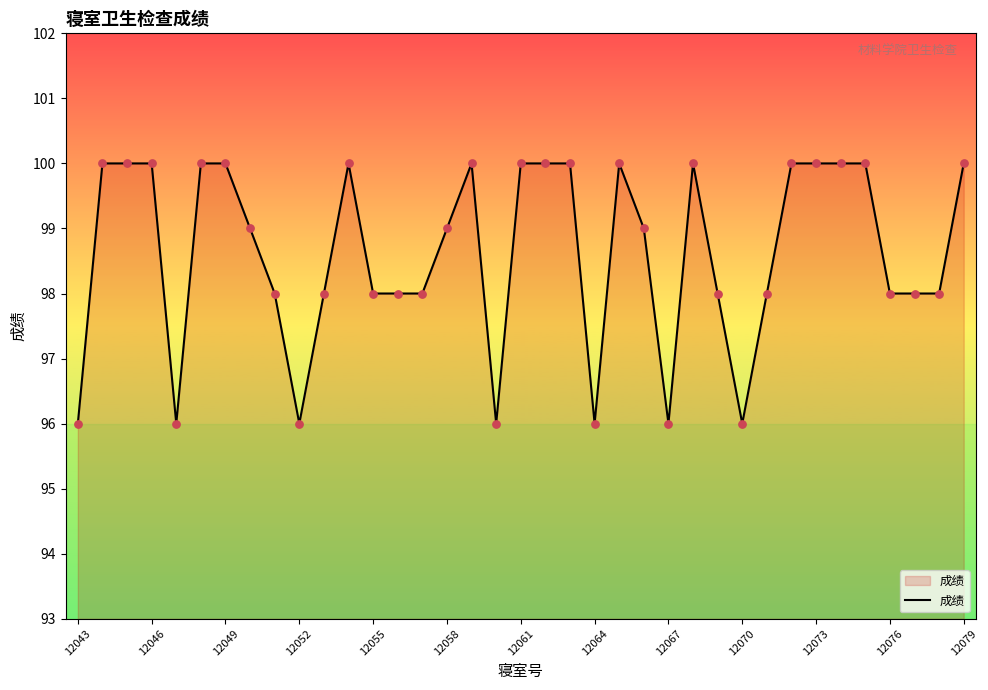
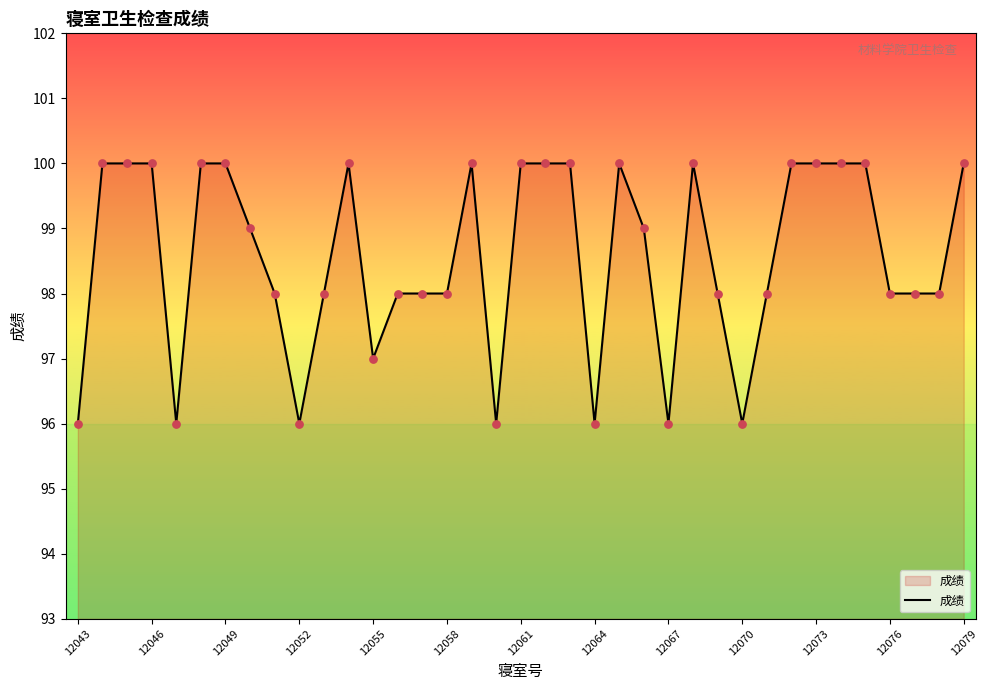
  {
    "12043": 96,
    "12046": 100,
    "12049": 100,
    "12052": 96,
-   "12055": 98,
-   "12058": 99,
+   "12055": 97,
+   "12058": 98,
    "12061": 100,
    "12064": 96,
    "12067": 96,
    "12070": 96,
    "12073": 100,
    "12076": 98,
    "12079": 100
  }
